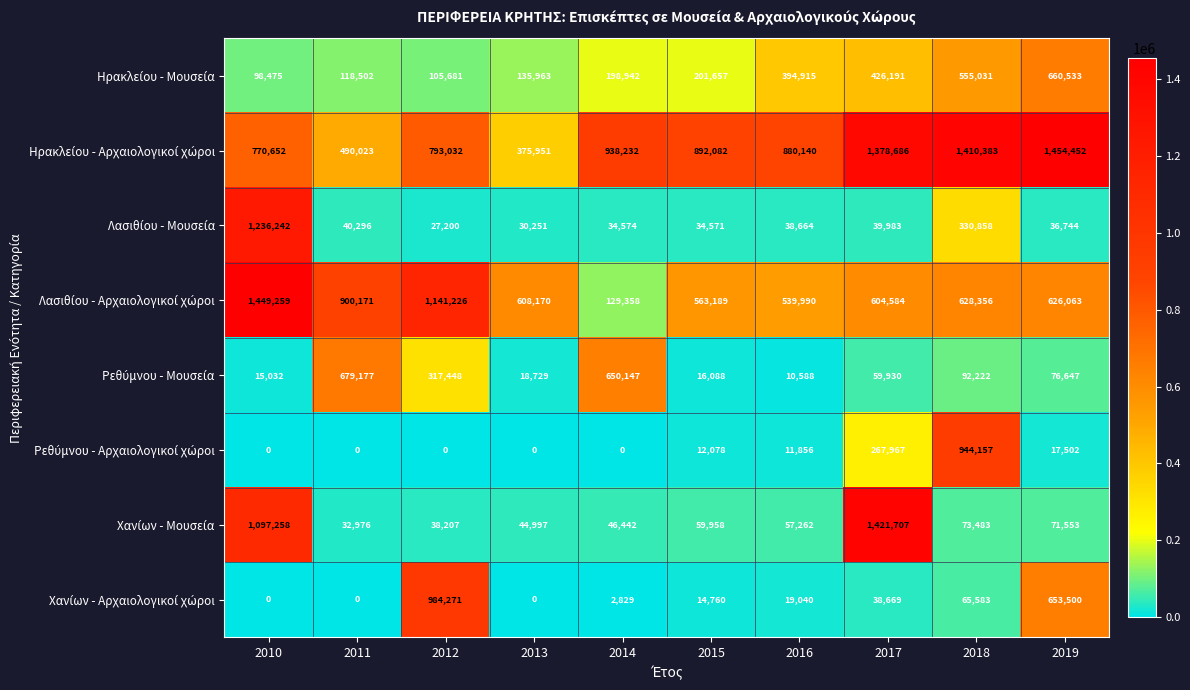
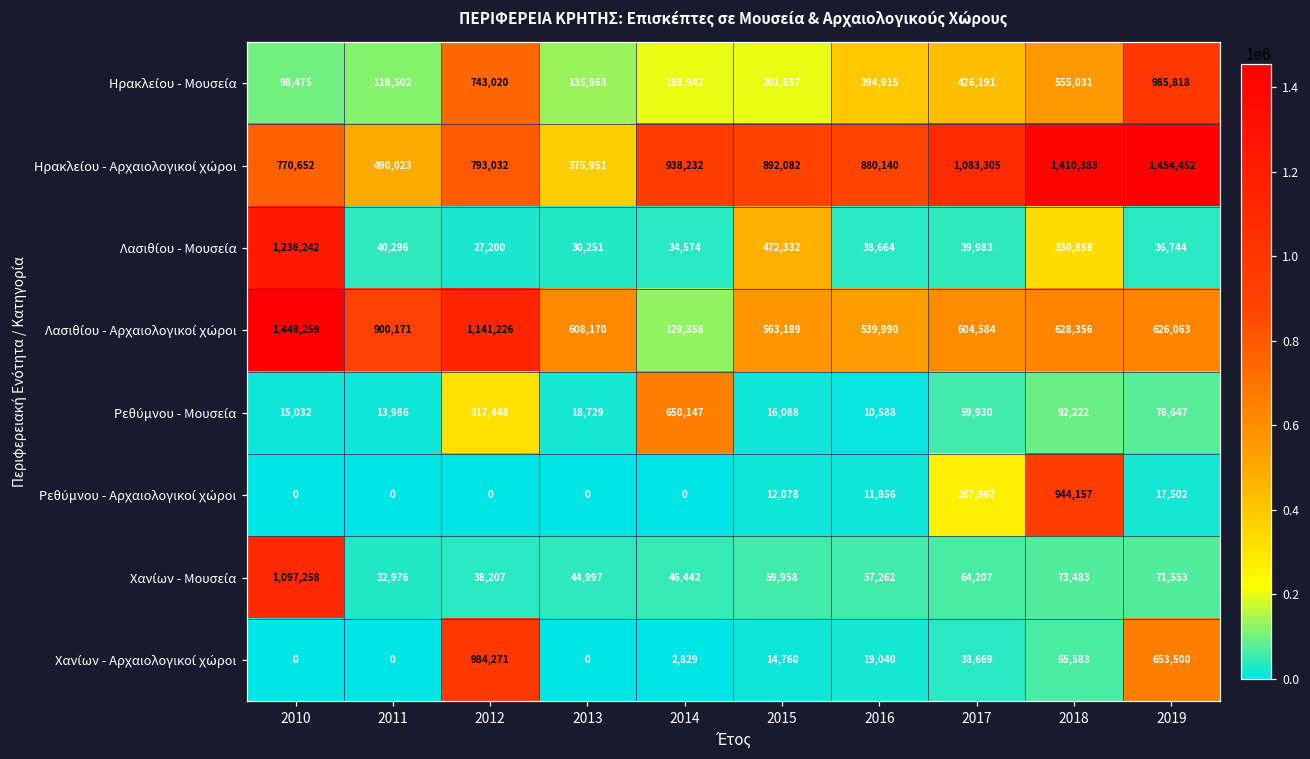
  {
    "Ηρακλείου - Μουσεία": {
      "2010": "98,475",
      "2011": "118,502",
-     "2012": "105,681",
+     "2012": "743,020",
      "2013": "135,963",
      "2014": "198,942",
      "2015": "201,657",
      "2016": "394,915",
      "2017": "426,191",
      "2018": "555,031",
-     "2019": "660,533"
+     "2019": "985,818"
    },
    "Ηρακλείου - Αρχαιολογικοί χώροι": {
      "2010": "770,652",
      "2011": "490,023",
      "2012": "793,032",
      "2013": "375,951",
      "2014": "938,232",
      "2015": "892,082",
      "2016": "880,140",
-     "2017": "1,378,686",
+     "2017": "1,083,305",
      "2018": "1,410,383",
      "2019": "1,454,452"
    },
    "Λασιθίου - Μουσεία": {
      "2010": "1,236,242",
      "2011": "40,296",
      "2012": "27,200",
      "2013": "30,251",
      "2014": "34,574",
-     "2015": "34,571",
+     "2015": "472,332",
      "2016": "38,664",
      "2017": "39,983",
      "2018": "330,858",
      "2019": "36,744"
    },
    "Λασιθίου - Αρχαιολογικοί χώροι": {
      "2010": "1,449,259",
      "2011": "900,171",
      "2012": "1,141,226",
      "2013": "608,170",
      "2014": "129,358",
      "2015": "563,189",
      "2016": "539,990",
      "2017": "604,584",
      "2018": "628,356",
      "2019": "626,063"
    },
    "Ρεθύμνου - Μουσεία": {
      "2010": "15,032",
-     "2011": "679,177",
+     "2011": "13,986",
      "2012": "317,448",
      "2013": "18,729",
      "2014": "650,147",
      "2015": "16,088",
      "2016": "10,588",
      "2017": "59,930",
      "2018": "92,222",
      "2019": "76,647"
    },
    "Ρεθύμνου - Αρχαιολογικοί χώροι": {
      "2010": "0",
      "2011": "0",
      "2012": "0",
      "2013": "0",
      "2014": "0",
      "2015": "12,078",
      "2016": "11,856",
      "2017": "267,967",
      "2018": "944,157",
      "2019": "17,502"
    },
    "Χανίων - Μουσεία": {
      "2010": "1,097,258",
      "2011": "32,976",
      "2012": "38,207",
      "2013": "44,997",
      "2014": "46,442",
      "2015": "59,958",
      "2016": "57,262",
-     "2017": "1,421,707",
+     "2017": "64,207",
      "2018": "73,483",
      "2019": "71,553"
    },
    "Χανίων - Αρχαιολογικοί χώροι": {
      "2010": "0",
      "2011": "0",
      "2012": "984,271",
      "2013": "0",
      "2014": "2,829",
      "2015": "14,760",
      "2016": "19,040",
      "2017": "38,669",
      "2018": "65,583",
      "2019": "653,500"
    }
  }
